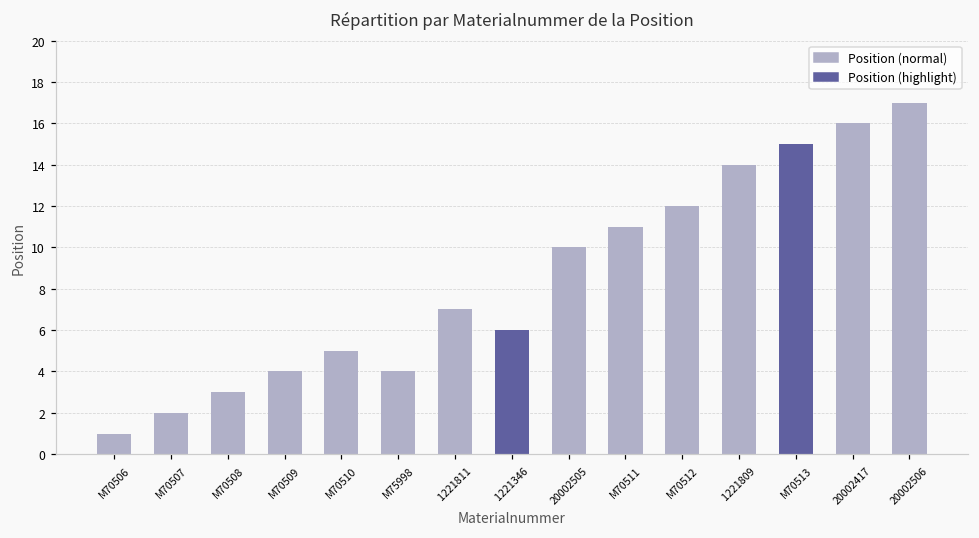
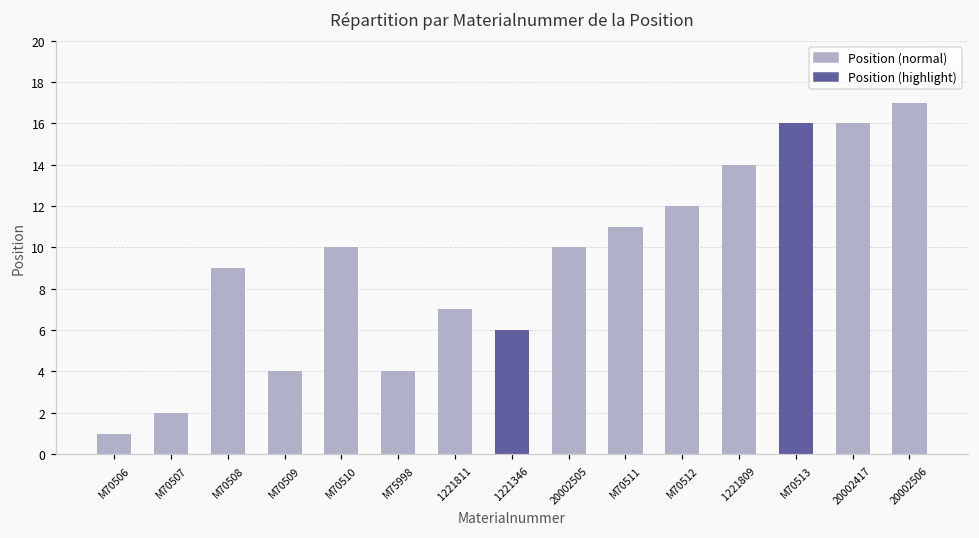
  {
    "M70506": 1,
    "M70507": 2,
-   "M70508": 3,
+   "M70508": 9,
    "M70509": 4,
-   "M70510": 5,
+   "M70510": 10,
    "M75998": 4,
    "1221811": 7,
    "1221346": 6,
    "20002505": 10,
    "M70511": 11,
    "M70512": 12,
    "1221809": 14,
-   "M70513": 15,
+   "M70513": 16,
    "20002417": 16,
    "20002506": 17
  }
